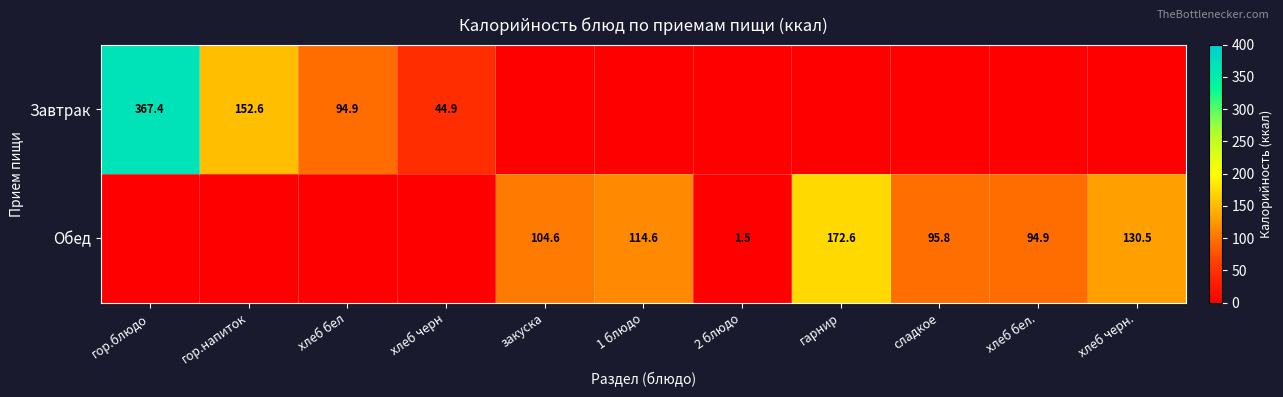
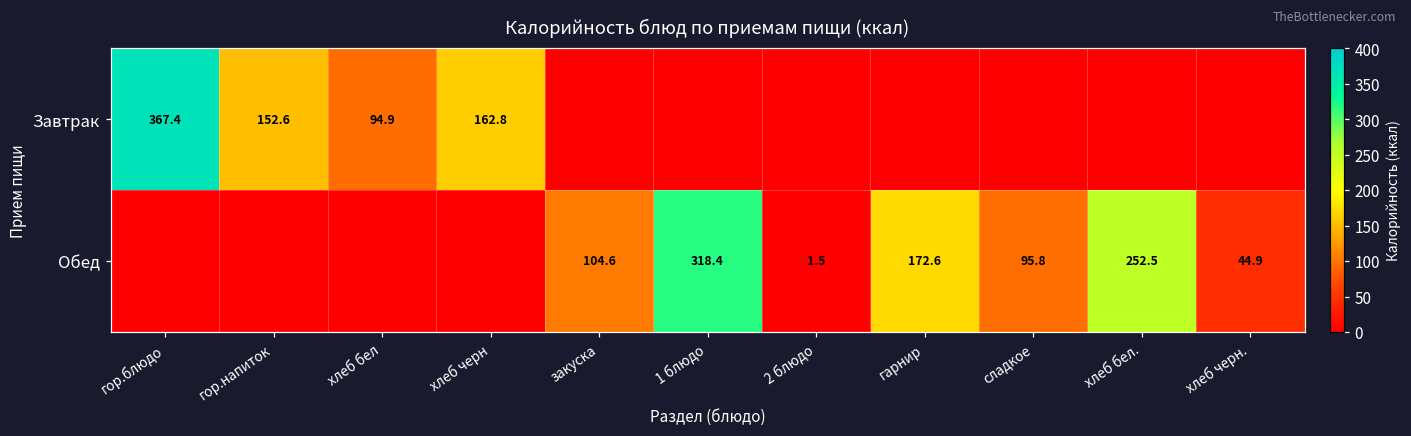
  {
    "Завтрак": {
      "гор.блюдо": 367.4,
      "гор.напиток": 152.6,
      "хлеб бел": 94.9,
-     "хлеб черн": 44.9
+     "хлеб черн": 162.8
    },
    "Обед": {
      "закуска": 104.6,
-     "1 блюдо": 114.6,
+     "1 блюдо": 318.4,
      "2 блюдо": 1.5,
      "гарнир": 172.6,
      "сладкое": 95.8,
-     "хлеб бел.": 94.9,
-     "хлеб черн.": 130.5
+     "хлеб бел.": 252.5,
+     "хлеб черн.": 44.9
    }
  }
